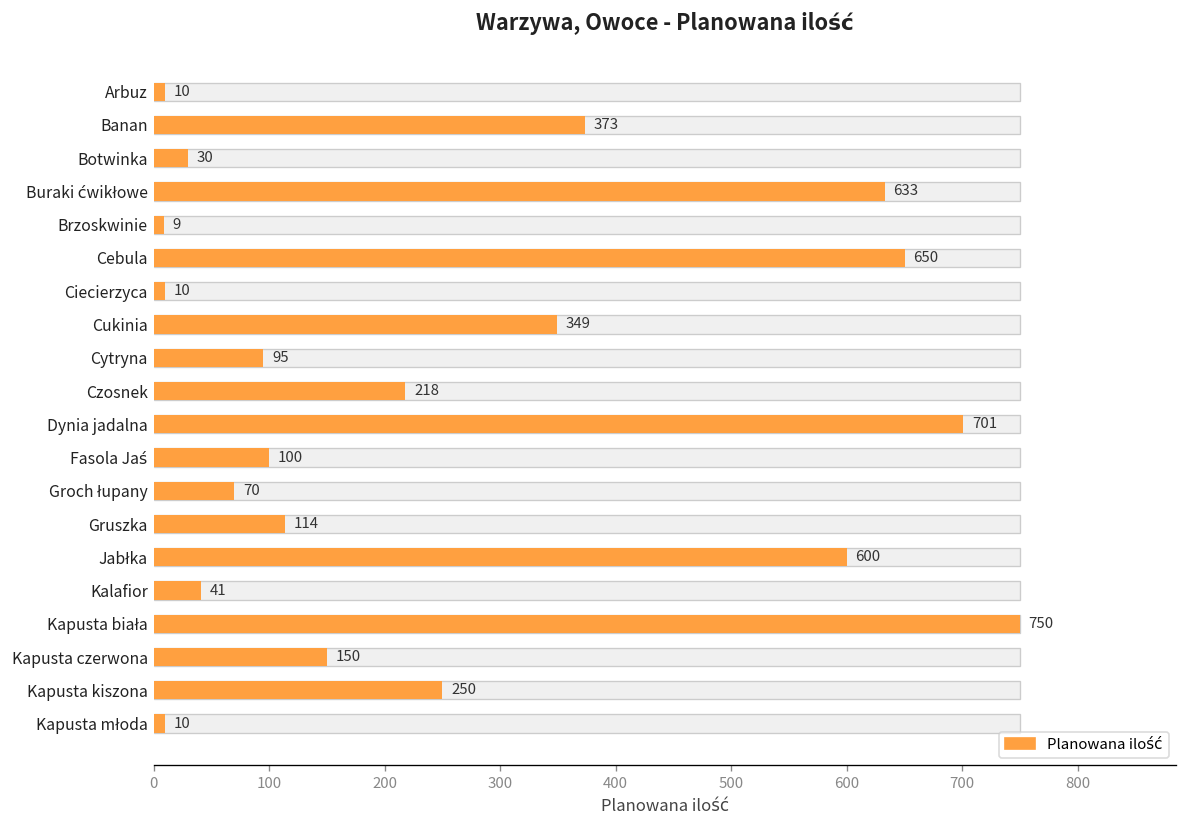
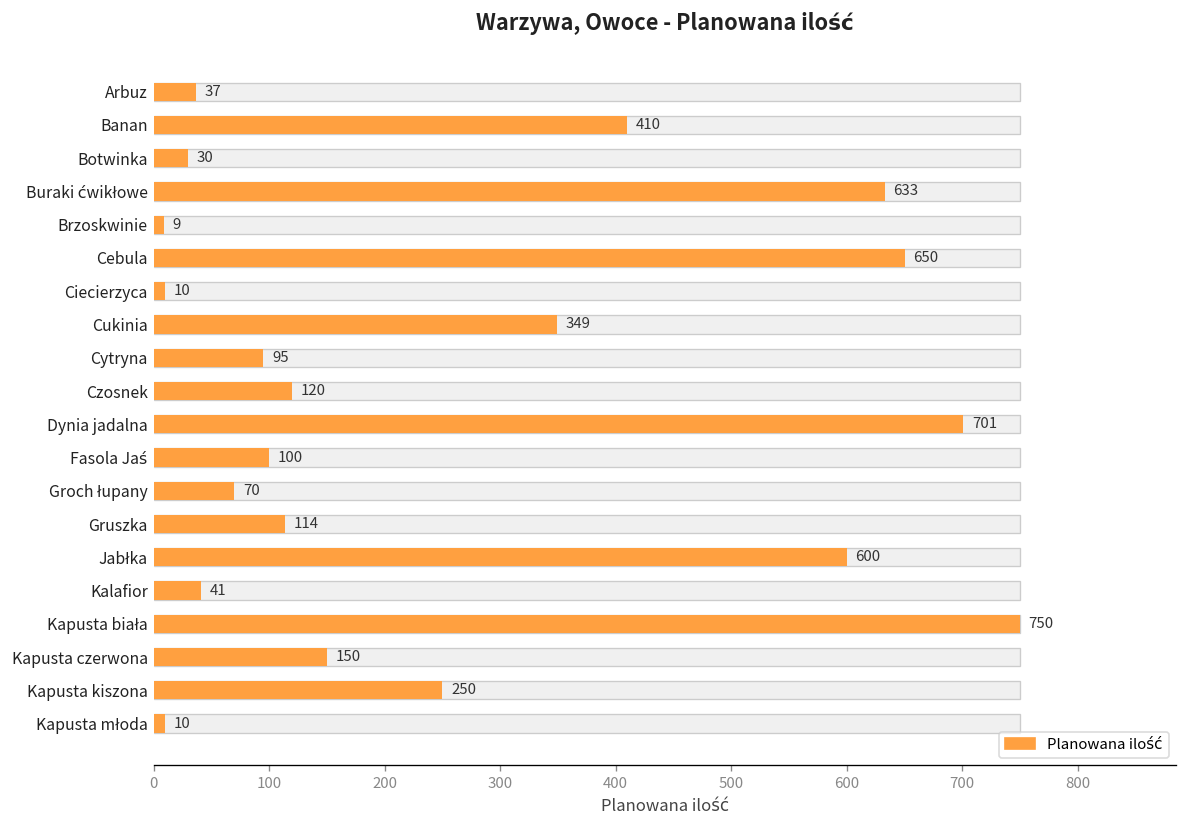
  {
    "Planowana ilość": {
-     "Arbuz": 10,
-     "Banan": 373,
-     "Czosnek": 218,
+     "Arbuz": 37,
+     "Banan": 410,
+     "Czosnek": 120,
      "Kapusta biała": 750
    }
  }
